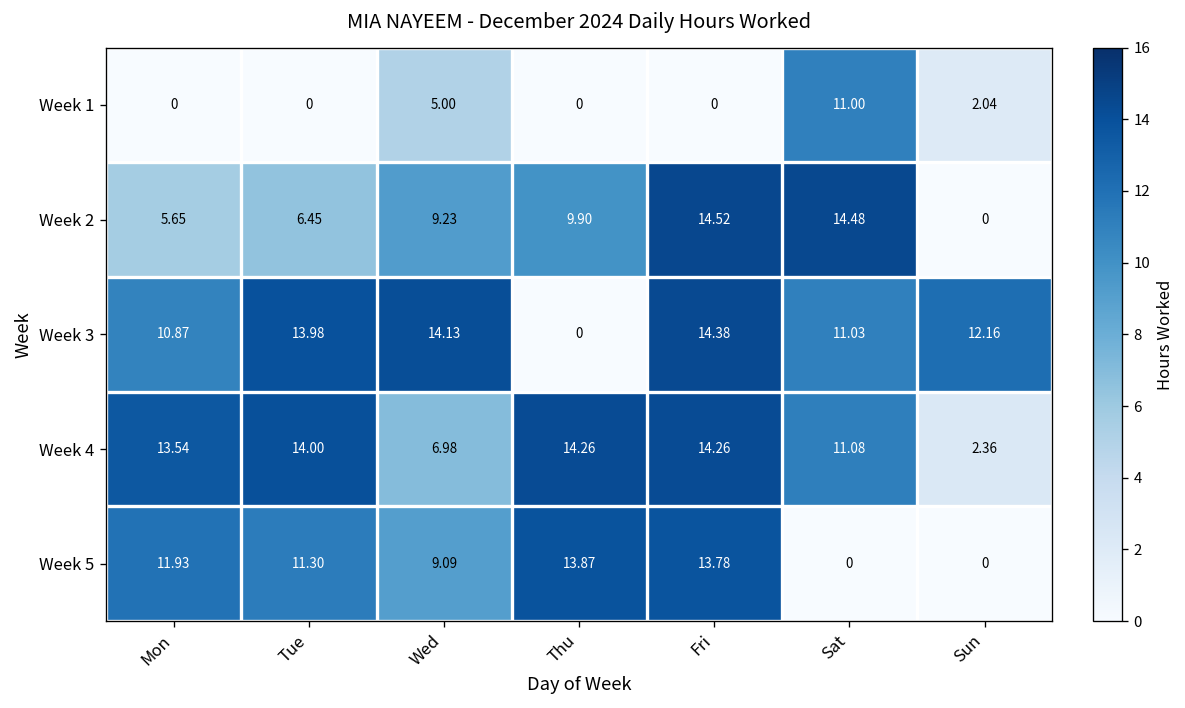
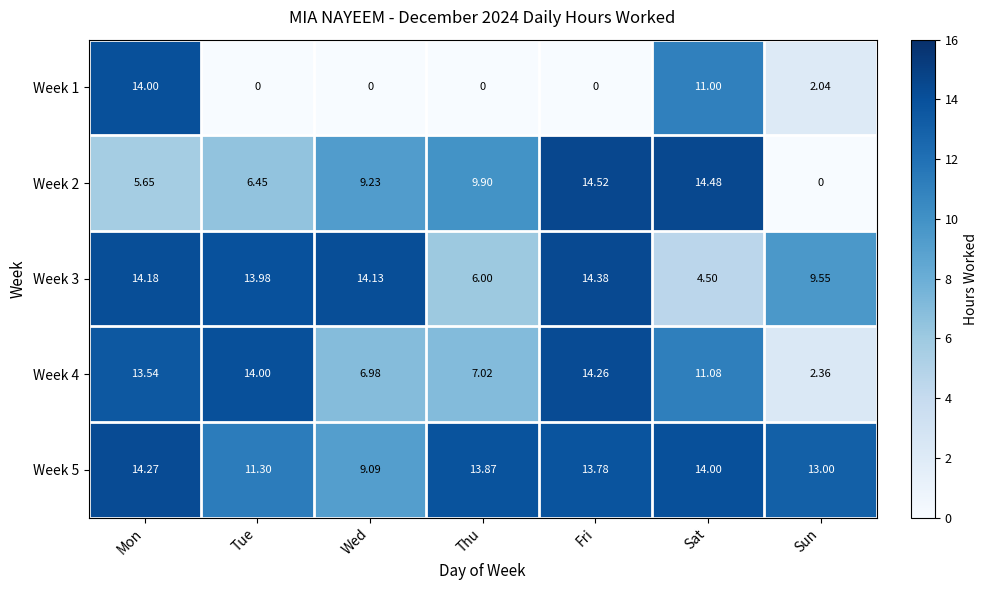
  {
    "Week 1": {
-     "Mon": 0,
+     "Mon": 14.00,
      "Tue": 0,
-     "Wed": 5.00,
+     "Wed": 0,
      "Thu": 0,
      "Fri": 0,
      "Sat": 11.00,
      "Sun": 2.04
    },
    "Week 2": {
      "Mon": 5.65,
      "Tue": 6.45,
      "Wed": 9.23,
      "Thu": 9.90,
      "Fri": 14.52,
      "Sat": 14.48,
      "Sun": 0
    },
    "Week 3": {
-     "Mon": 10.87,
+     "Mon": 14.18,
      "Tue": 13.98,
      "Wed": 14.13,
-     "Thu": 0,
+     "Thu": 6.00,
      "Fri": 14.38,
-     "Sat": 11.03,
-     "Sun": 12.16
+     "Sat": 4.50,
+     "Sun": 9.55
    },
    "Week 4": {
      "Mon": 13.54,
      "Tue": 14.00,
      "Wed": 6.98,
-     "Thu": 14.26,
+     "Thu": 7.02,
      "Fri": 14.26,
      "Sat": 11.08,
      "Sun": 2.36
    },
    "Week 5": {
-     "Mon": 11.93,
+     "Mon": 14.27,
      "Tue": 11.30,
      "Wed": 9.09,
      "Thu": 13.87,
      "Fri": 13.78,
-     "Sat": 0,
-     "Sun": 0
+     "Sat": 14.00,
+     "Sun": 13.00
    }
  }
